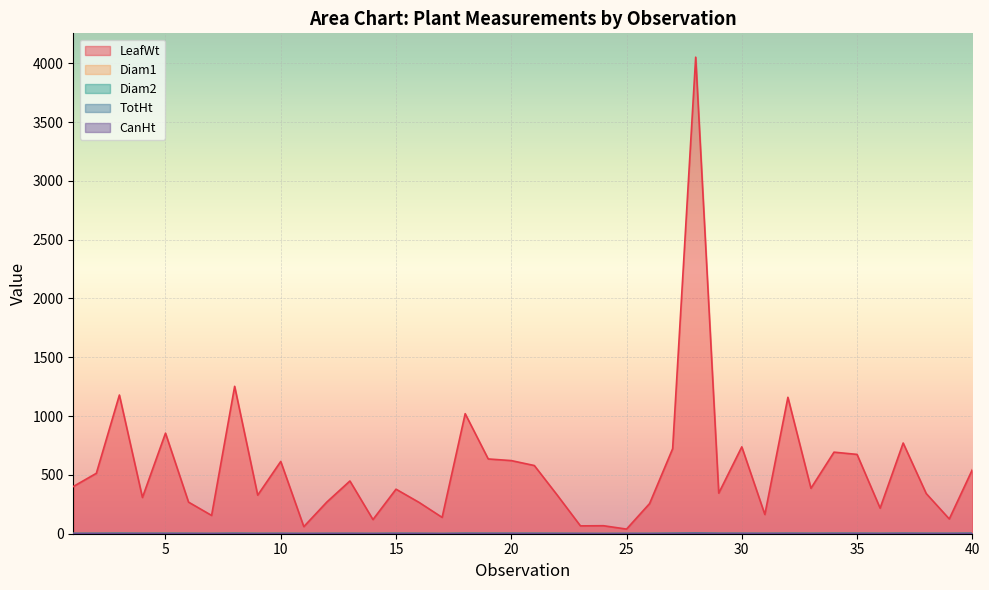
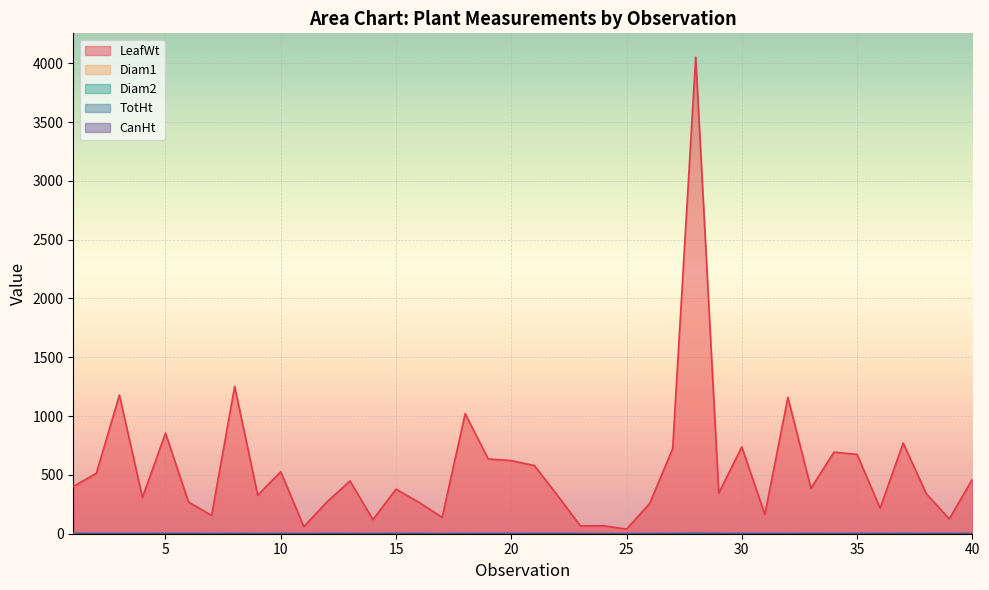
  {
    "LeafWt": {
      "5": 860,
-     "10": 610,
+     "10": 530,
      "15": 380,
      "20": 620,
      "25": 40,
      "30": 740,
      "35": 670,
-     "40": 540
+     "40": 460
    }
  }
